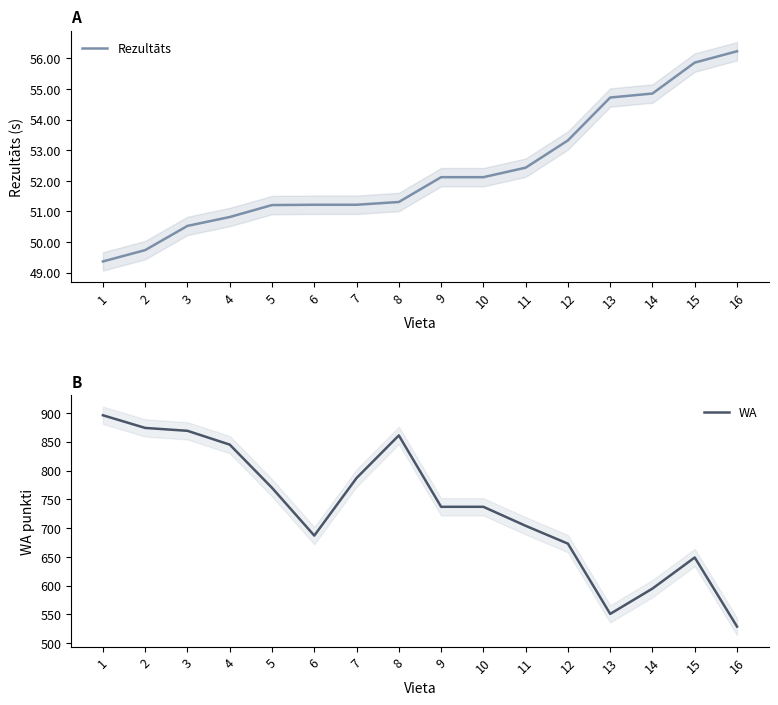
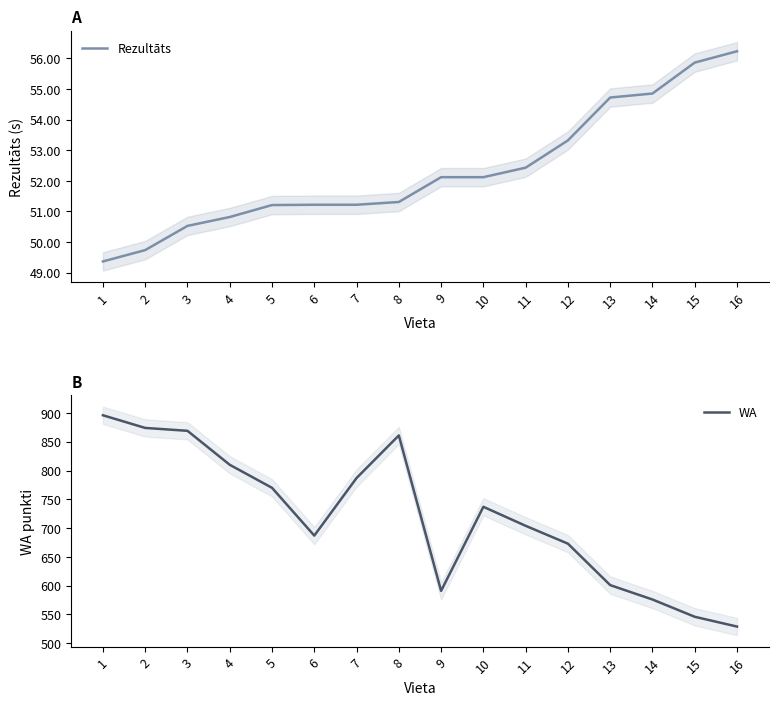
  {
    "B": {
      "WA": {
        "1": 900,
        "2": 870,
        "3": 870,
-       "4": 850,
+       "4": 810,
        "5": 770,
        "6": 690,
        "7": 790,
        "8": 860,
-       "9": 740,
+       "9": 590,
        "10": 740,
        "11": 700,
        "12": 670,
-       "13": 550,
-       "14": 600,
-       "15": 650,
+       "13": 600,
+       "14": 580,
+       "15": 550,
        "16": 530
      }
    }
  }
